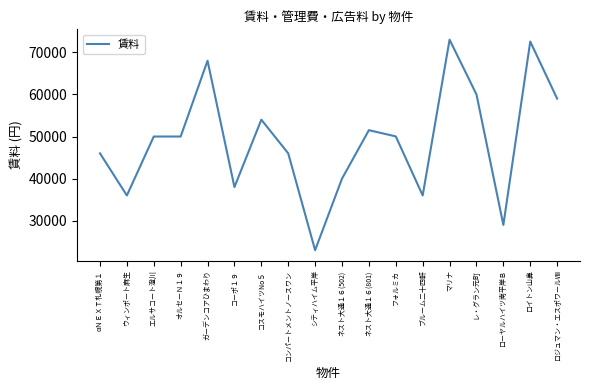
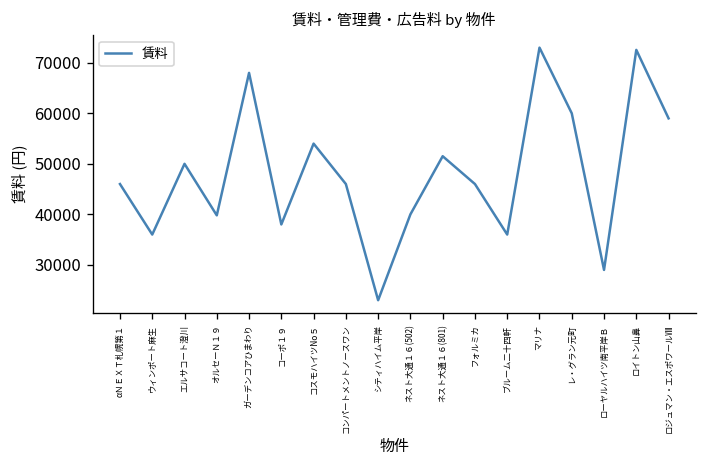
  {
    "αＮＥＸＴ札幌第１": 46000,
    "ウィンポート麻生": 36000,
    "エルサコート澄川": 50000,
-   "オルセーＮ１９": 50000,
+   "オルセーＮ１９": 40000,
    "ガーデンコアひまわり": 68000,
    "コーポ１９": 38000,
    "コスモハイツNo５": 54000,
    "コンパートメントノースワン": 46000,
    "シティハイム平岸": 23000,
    "ネスト大通１６(502)": 40000,
    "ネスト大通１６(801)": 52000,
-   "フォルミカ": 50000,
+   "フォルミカ": 46000,
    "ブルーム二十四軒": 36000,
    "マリナ": 73000,
    "レ・グラン元町": 60000,
    "ローヤルハイツ南平岸Ｂ": 29000,
    "ロイトン山鼻": 73000,
    "ロジュマン・エスポワールⅧ": 59000
  }
